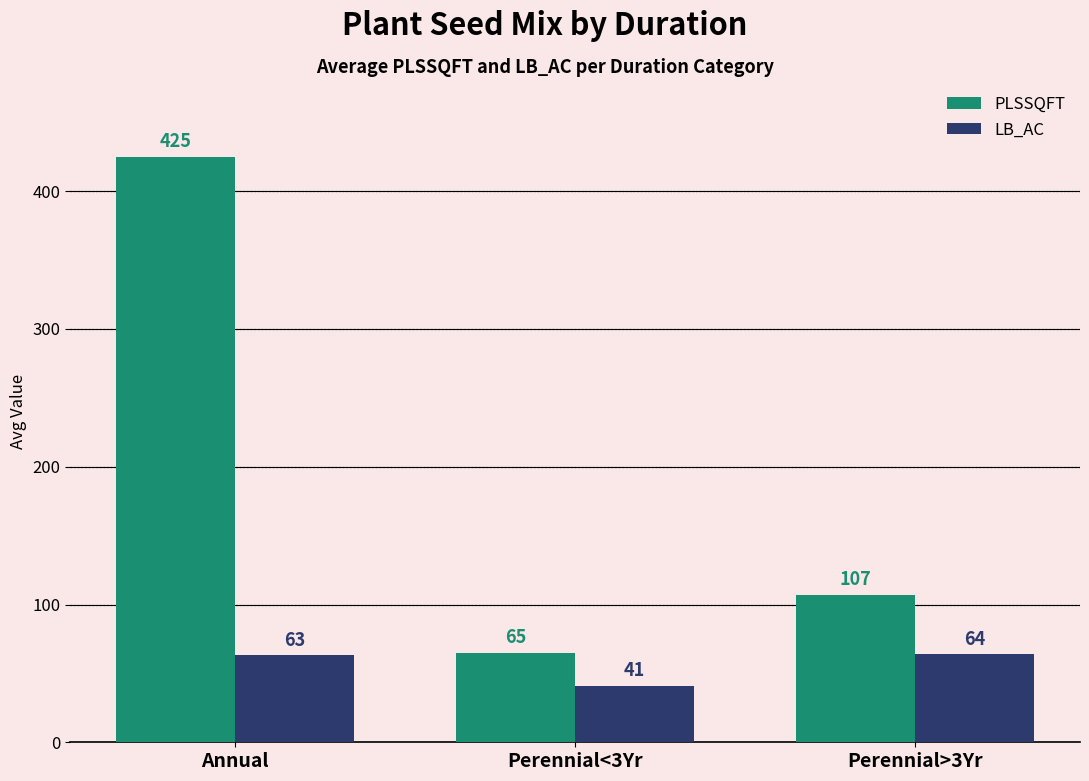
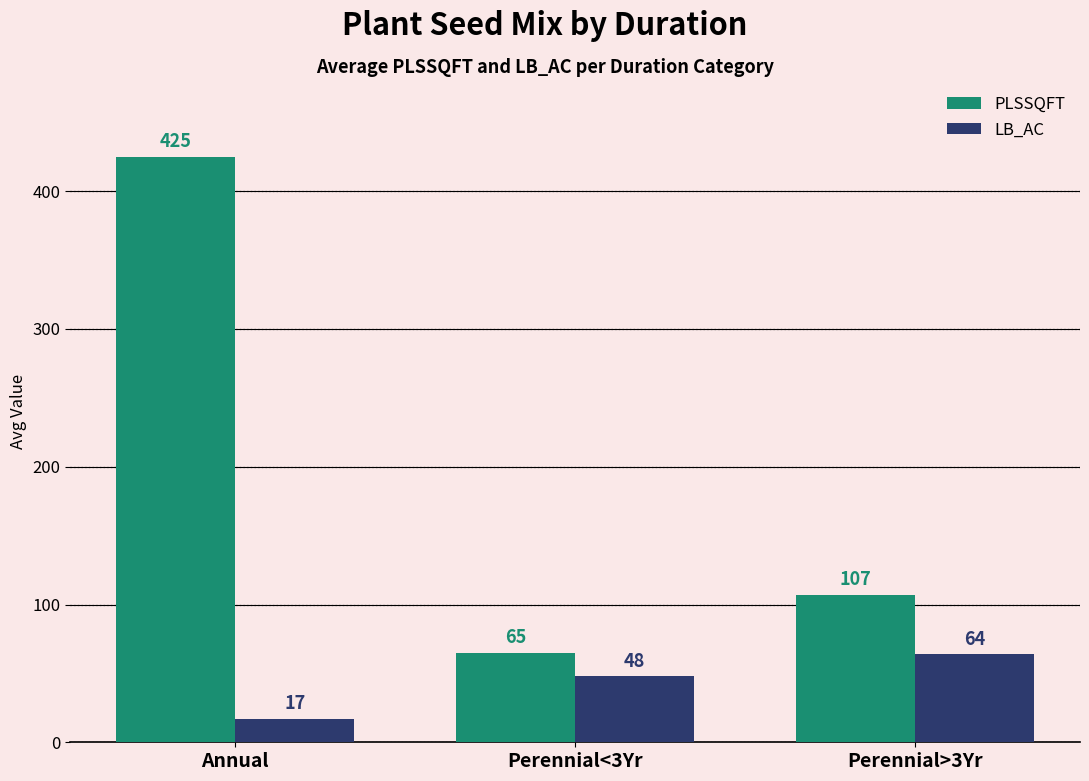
  {
    "PLSSQFT": {
      "Annual": 425,
      "Perennial<3Yr": 65,
      "Perennial>3Yr": 107
    },
    "LB_AC": {
-     "Annual": 63,
-     "Perennial<3Yr": 41,
+     "Annual": 17,
+     "Perennial<3Yr": 48,
      "Perennial>3Yr": 64
    }
  }
